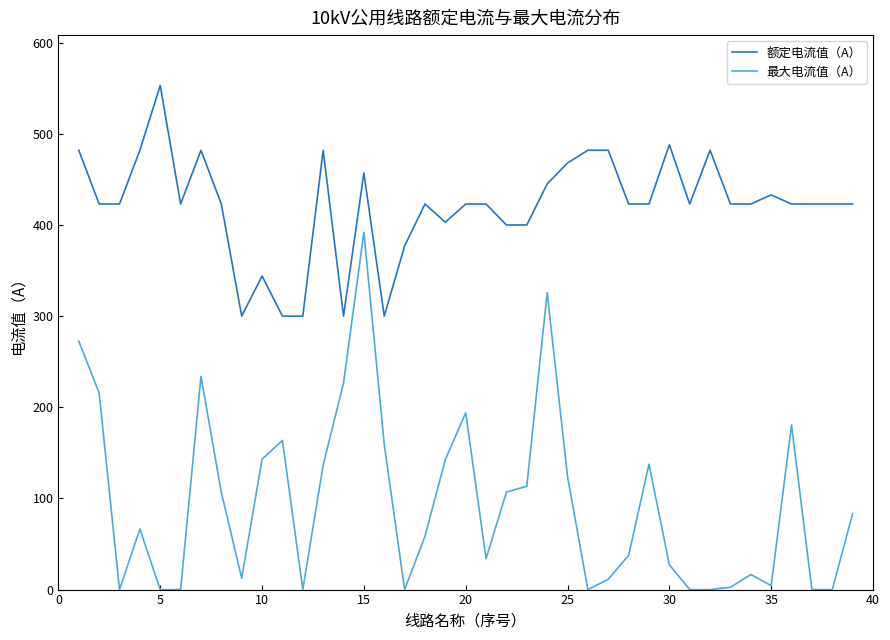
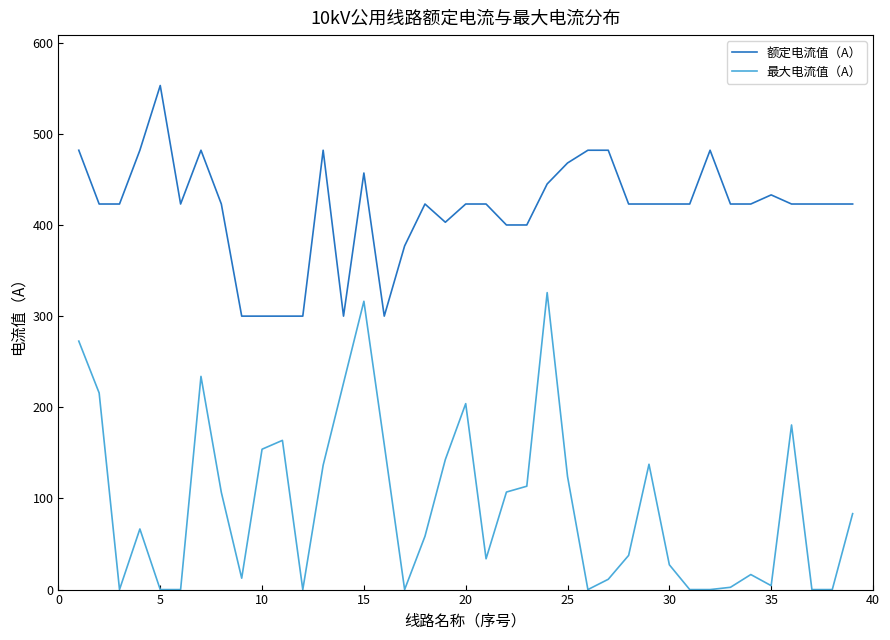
  {
    "额定电流值（A）": {
      "5": 550,
-     "10": 340,
+     "10": 300,
      "15": 460,
      "20": 420,
      "25": 470,
-     "30": 490,
+     "30": 420,
      "35": 430
    },
    "最大电流值（A）": {
      "5": 0,
-     "10": 140,
-     "15": 390,
-     "20": 190,
+     "10": 150,
+     "15": 320,
+     "20": 200,
      "25": 120,
      "30": 30,
      "35": 0
    }
  }
